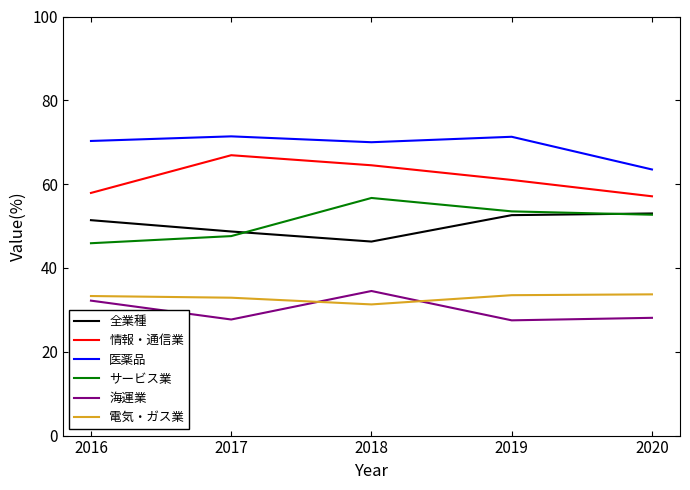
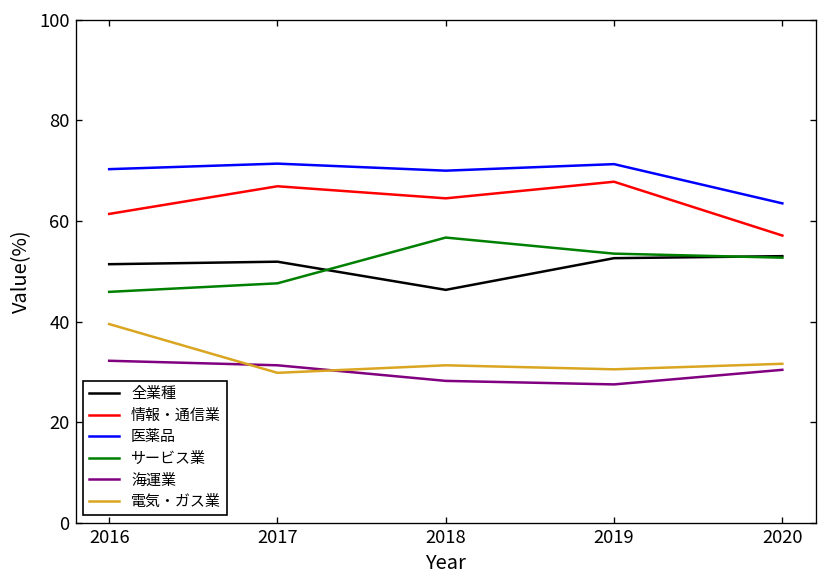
  {
    "全業種": {
      "2016": 51,
-     "2017": 49,
+     "2017": 52,
      "2018": 46,
      "2019": 53
    },
    "情報・通信業": {
-     "2016": 58,
+     "2016": 61,
      "2017": 67,
      "2018": 65,
-     "2019": 61,
+     "2019": 68,
      "2020": 57
    },
    "医薬品": {
      "2016": 70,
      "2017": 71,
      "2018": 70,
      "2019": 71,
      "2020": 64
    },
    "サービス業": {
      "2016": 46,
      "2017": 48,
      "2018": 57,
      "2019": 54
    },
    "海運業": {
      "2016": 32,
-     "2017": 28,
-     "2018": 35,
+     "2017": 31,
+     "2018": 28,
      "2019": 28,
-     "2020": 28
+     "2020": 30
    },
    "電気・ガス業": {
-     "2016": 33,
-     "2017": 33,
+     "2016": 40,
+     "2017": 30,
      "2018": 31,
-     "2019": 34,
-     "2020": 34
+     "2019": 31,
+     "2020": 32
    }
  }
